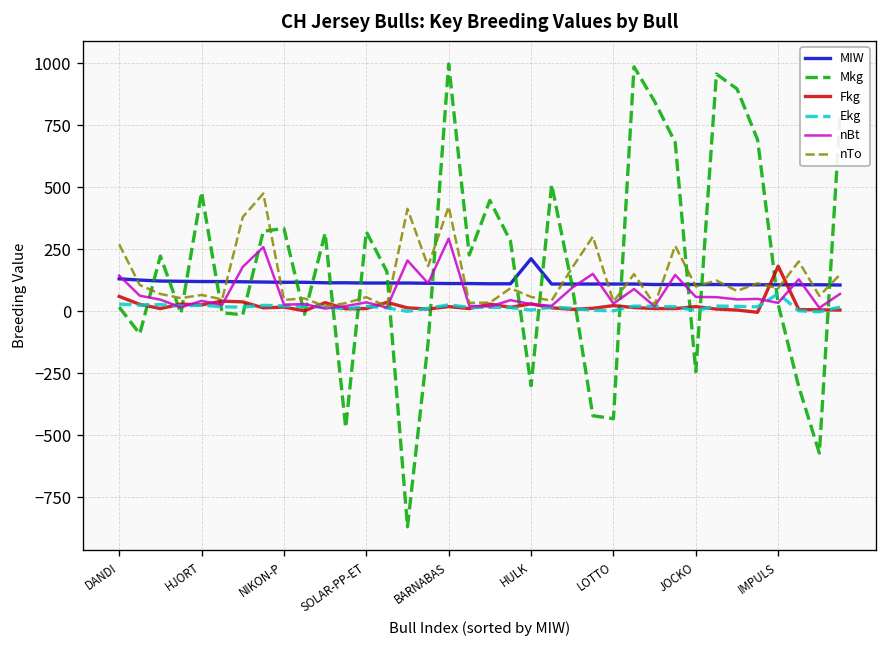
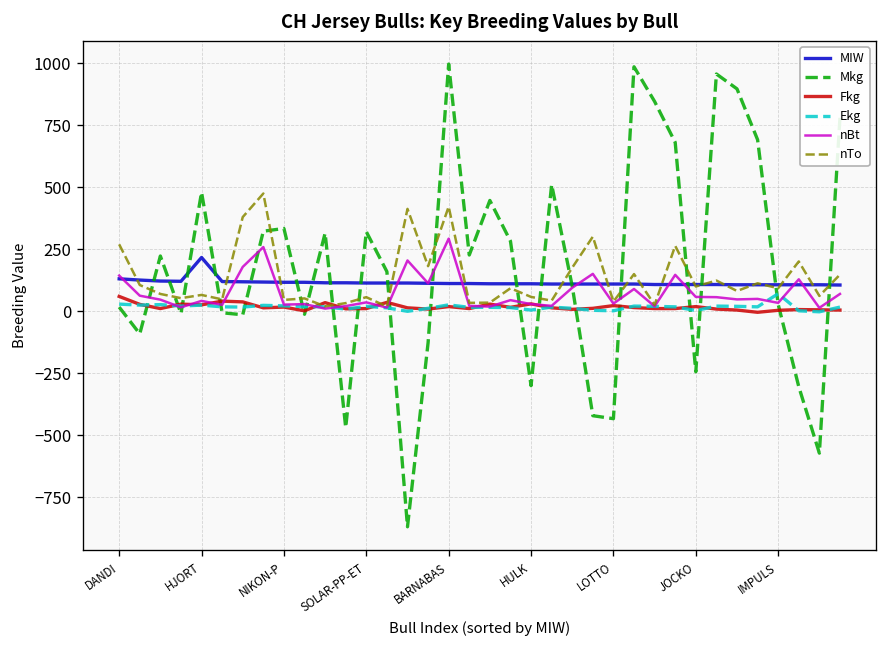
  {
    "MIW": {
      "DANDI": 130,
-     "HJORT": 120,
+     "HJORT": 220,
      "NIKON-P": 120,
      "SOLAR-PP-ET": 110,
      "BARNABAS": 110,
-     "HULK": 210,
+     "HULK": 110,
      "LOTTO": 110,
      "IMPULS": 110
    },
    "Mkg": {
      "HJORT": 480,
      "NIKON-P": 330,
      "SOLAR-PP-ET": 320,
      "BARNABAS": 1000,
      "HULK": -300,
      "LOTTO": -430,
      "JOCKO": -250
    },
    "Fkg": {
      "DANDI": 60,
      "JOCKO": 20,
-     "IMPULS": 180
+     "IMPULS": 0
    },
    "Ekg": {
      "HULK": 0,
      "LOTTO": 0,
      "JOCKO": 0,
      "IMPULS": 70
    },
    "nBt": {
      "DANDI": 140,
      "HJORT": 40,
      "SOLAR-PP-ET": 40,
      "BARNABAS": 290,
      "JOCKO": 60
    },
    "nTo": {
      "DANDI": 270,
      "HJORT": 70,
      "NIKON-P": 50,
      "SOLAR-PP-ET": 60,
      "BARNABAS": 420,
      "HULK": 60,
      "IMPULS": 90
    }
  }
